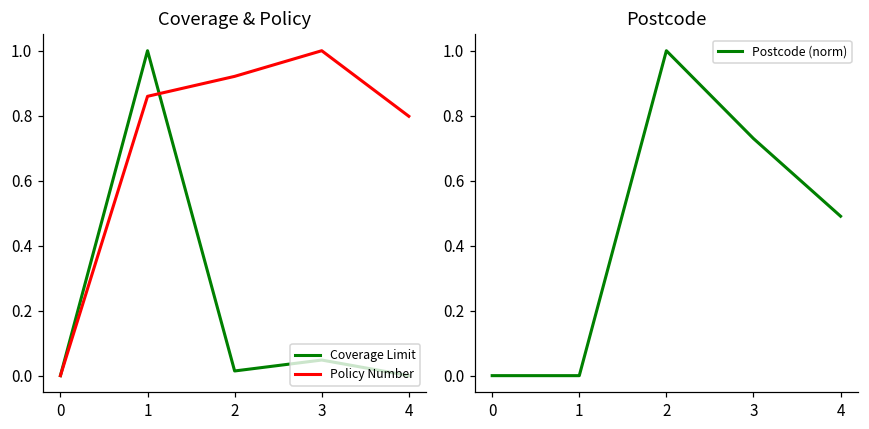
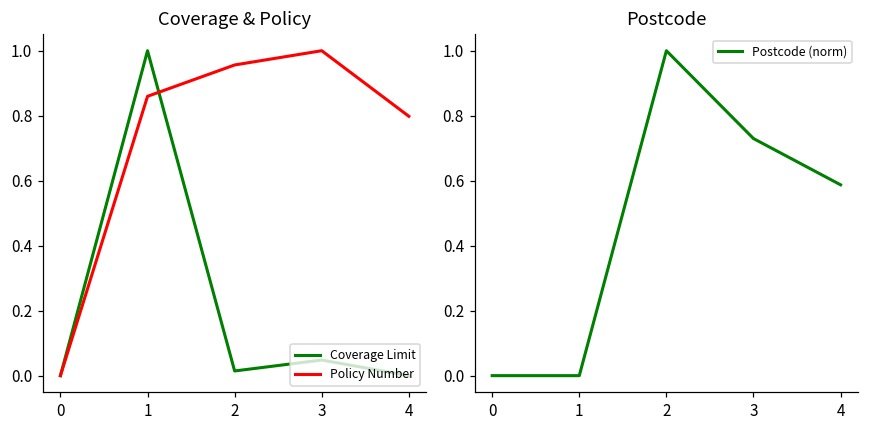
  {
    "Coverage & Policy": {
      "Coverage Limit": {
        "1": 1.00,
        "2": 0.01
      },
      "Policy Number": {
        "1": 0.86,
-       "2": 0.92,
+       "2": 0.96,
        "3": 1.00,
        "4": 0.80
      }
    },
    "Postcode": {
      "0": 0.00,
      "1": 0.00,
      "2": 1.00,
      "3": 0.73,
-     "4": 0.49
+     "4": 0.59
    }
  }
